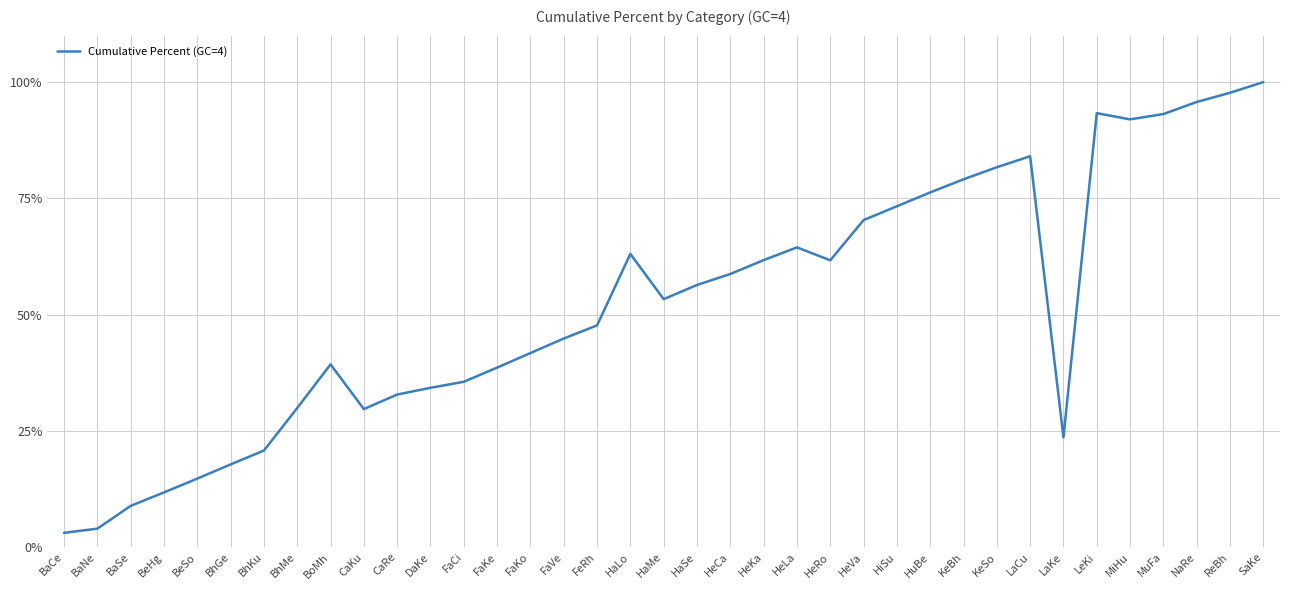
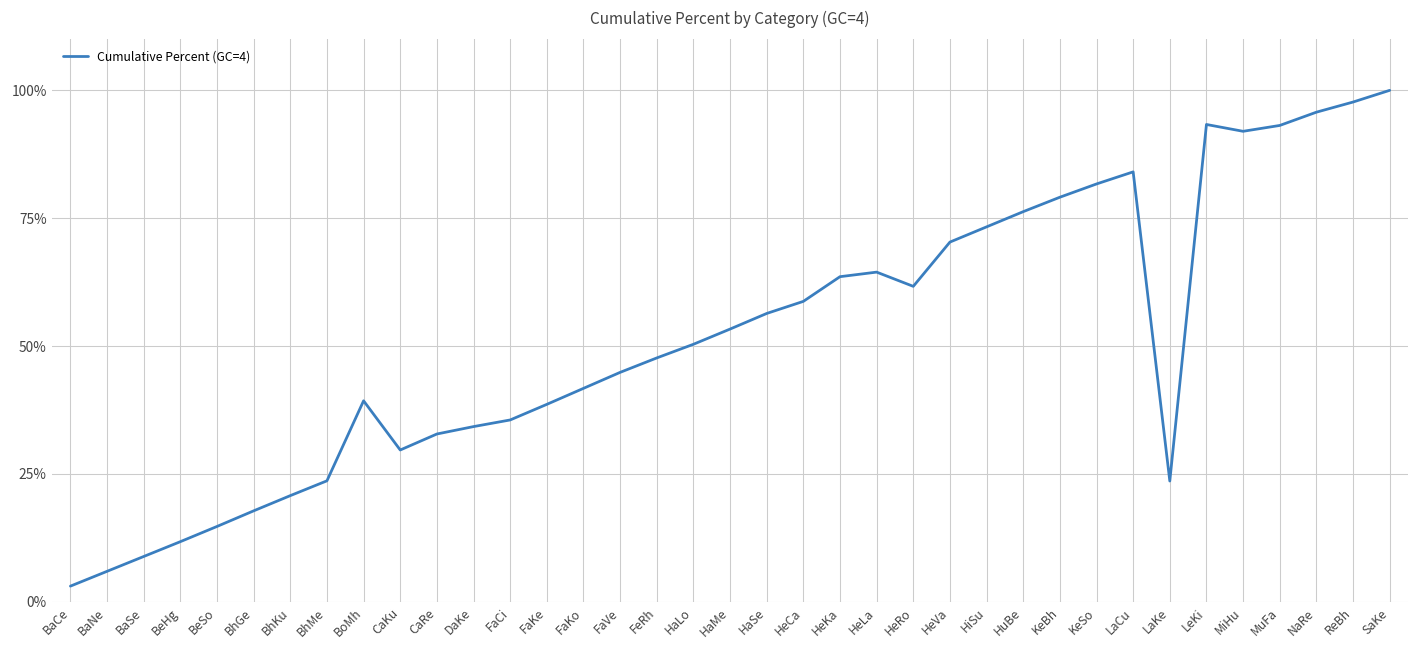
  {
    "BaCe": "3%",
-   "BaNe": "4%",
+   "BaNe": "6%",
    "BaSe": "9%",
    "BeHg": "12%",
    "BeSo": "15%",
    "BhGe": "18%",
    "BhKu": "21%",
-   "BhMe": "30%",
+   "BhMe": "24%",
    "BoMh": "39%",
    "CaKu": "30%",
    "CaRe": "33%",
    "DaKe": "34%",
    "FaCi": "36%",
    "FaKe": "39%",
    "FaKo": "42%",
    "FaVe": "45%",
    "FeRh": "48%",
-   "HaLo": "63%",
+   "HaLo": "50%",
    "HaMe": "53%",
    "HaSe": "56%",
    "HeCa": "59%",
-   "HeKa": "62%",
+   "HeKa": "64%",
    "HeLa": "64%",
    "HeRo": "62%",
    "HeVa": "70%",
    "HiSu": "73%",
    "HuBe": "76%",
    "KeBh": "79%",
    "KeSo": "82%",
    "LaCu": "84%",
    "LaKe": "24%",
    "LeKi": "93%",
    "MiHu": "92%",
    "MuFa": "93%",
    "NaRe": "96%",
    "ReBh": "98%",
    "SaKe": "100%"
  }
